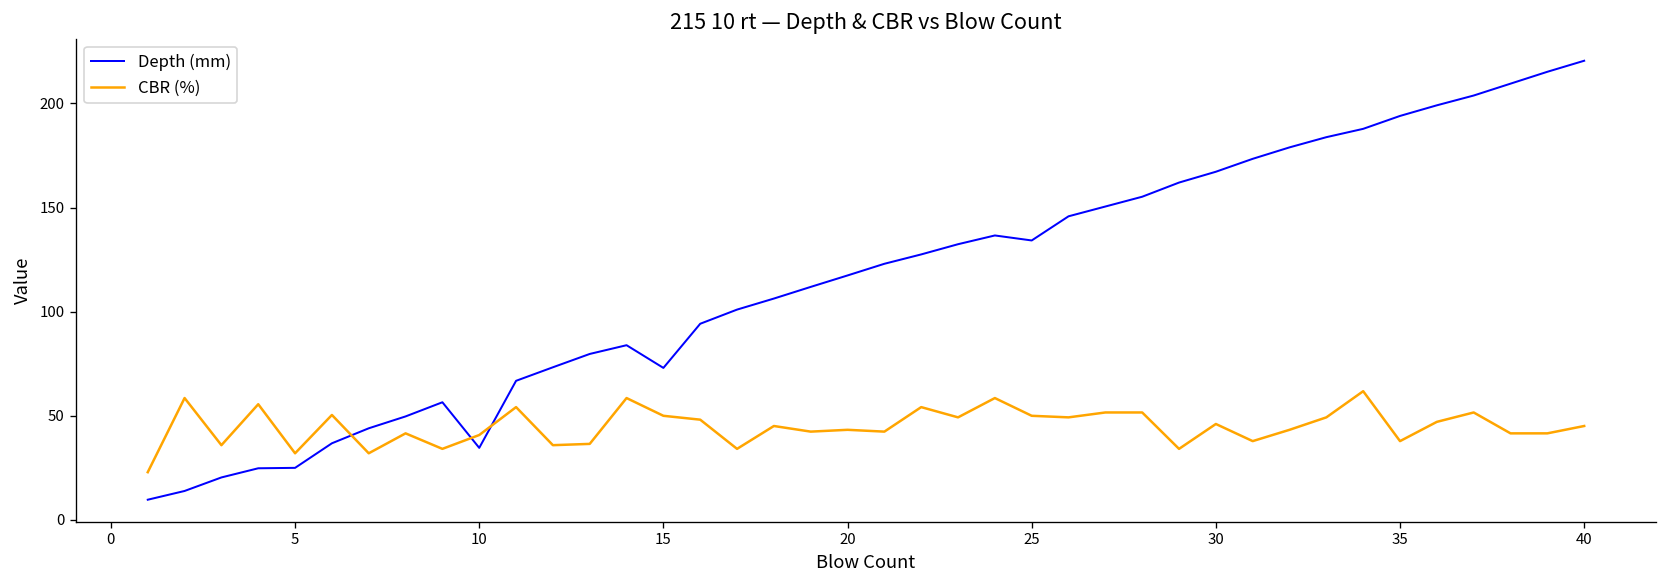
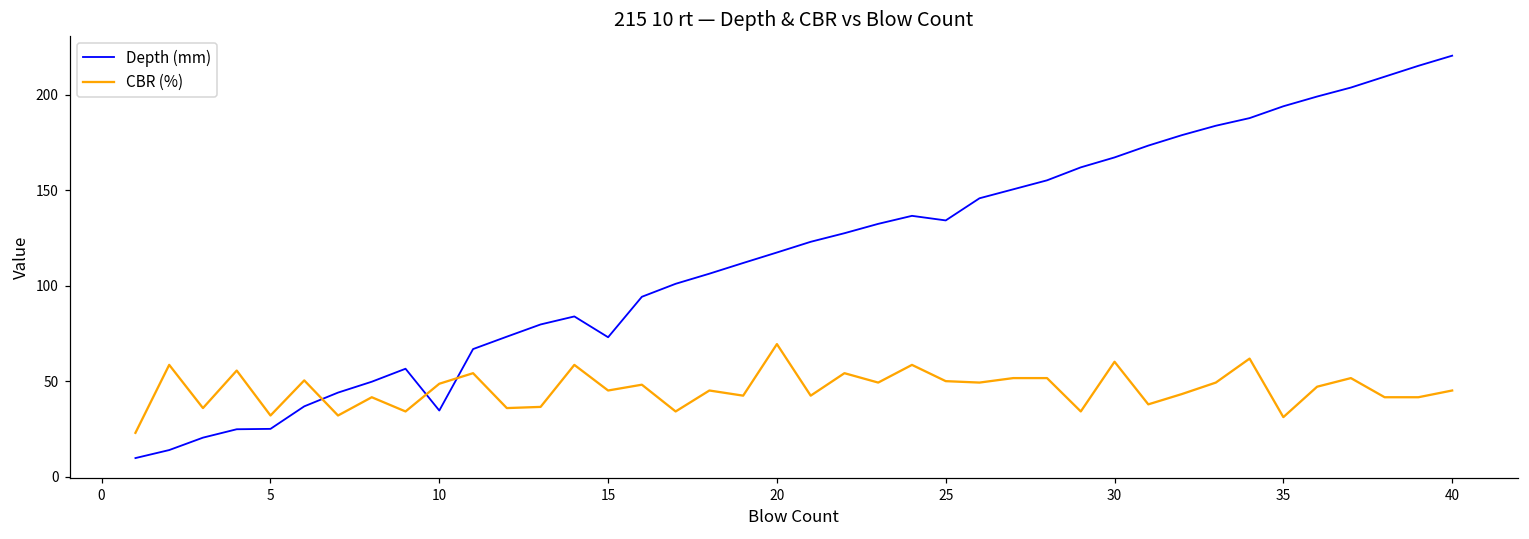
  {
    "Depth (mm)": {
      "5": 25,
      "10": 35,
      "15": 73,
      "20": 117,
      "25": 134,
      "30": 167,
      "35": 194,
      "40": 221
    },
    "CBR (%)": {
      "5": 32,
-     "10": 41,
-     "15": 50,
-     "20": 43,
+     "10": 49,
+     "15": 45,
+     "20": 69,
      "25": 50,
-     "30": 46,
-     "35": 38,
+     "30": 60,
+     "35": 31,
      "40": 45
    }
  }
